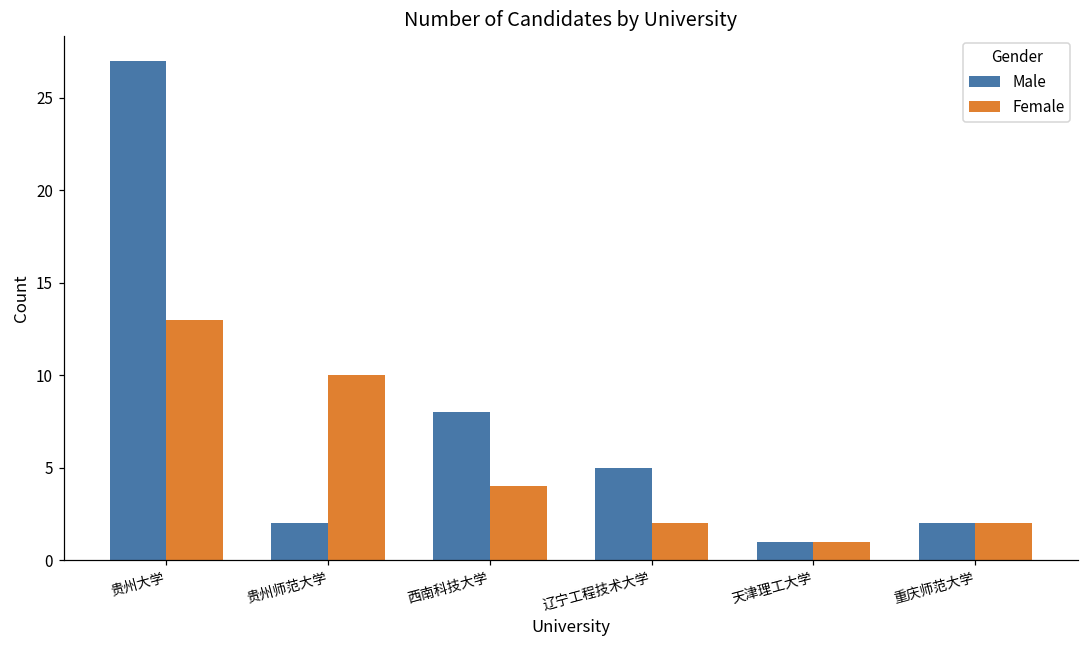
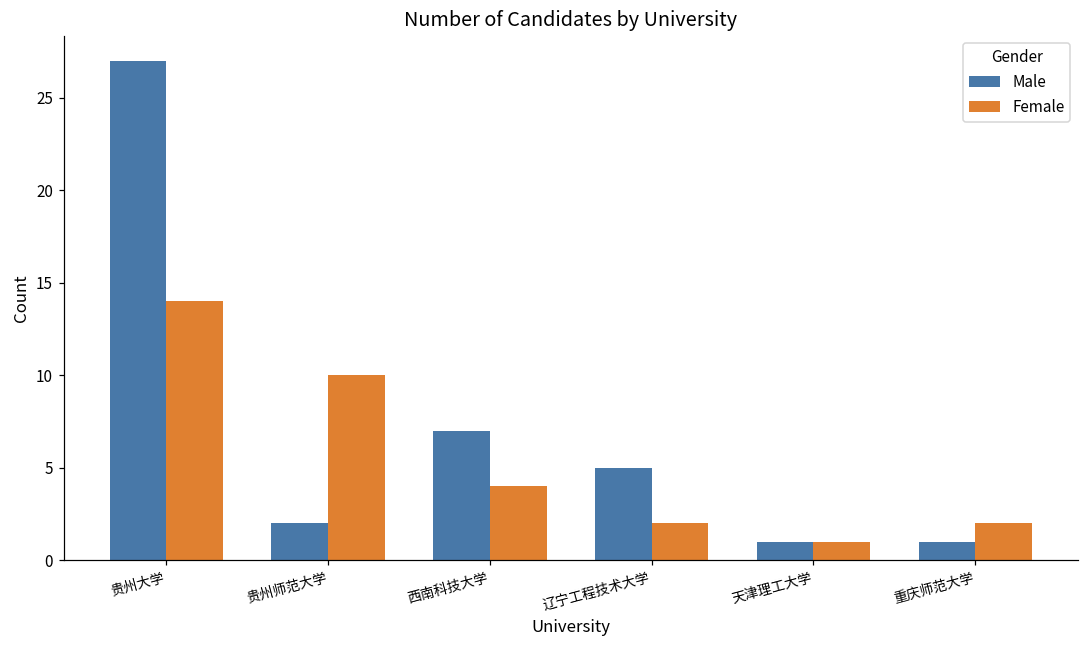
  {
    "Male": {
      "贵州大学": 27,
      "贵州师范大学": 2,
-     "西南科技大学": 8,
+     "西南科技大学": 7,
      "辽宁工程技术大学": 5,
      "天津理工大学": 1,
-     "重庆师范大学": 2
+     "重庆师范大学": 1
    },
    "Female": {
-     "贵州大学": 13,
+     "贵州大学": 14,
      "贵州师范大学": 10,
      "西南科技大学": 4,
      "辽宁工程技术大学": 2,
      "天津理工大学": 1,
      "重庆师范大学": 2
    }
  }
